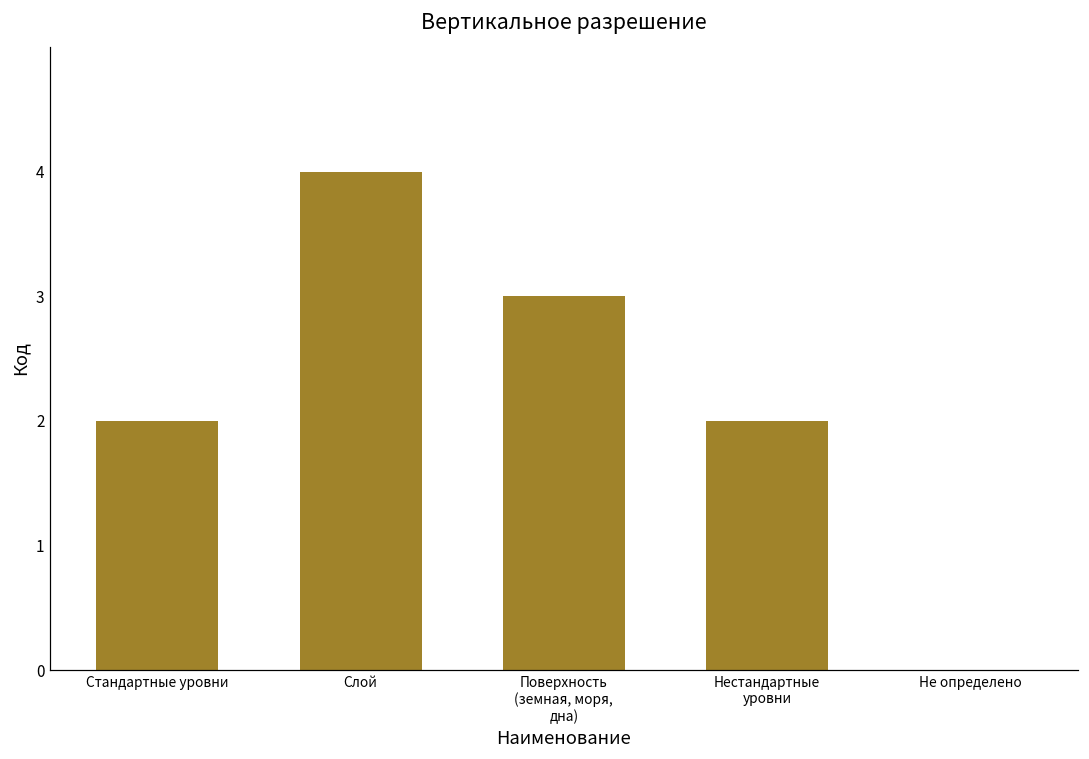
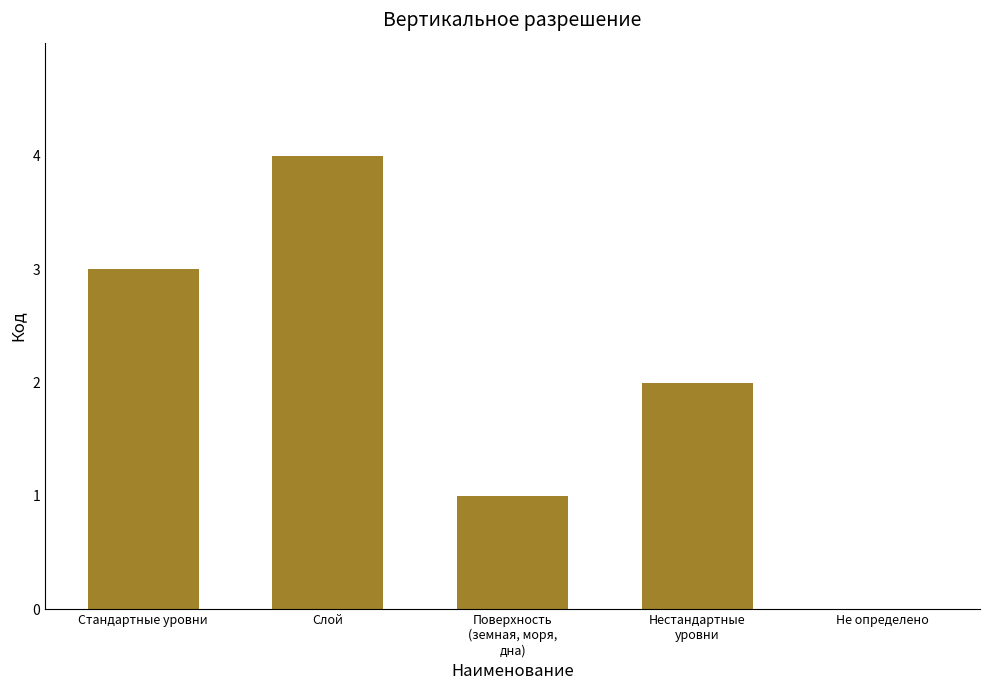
  {
-   "Стандартные уровни": 2,
+   "Стандартные уровни": 3,
    "Слой": 4,
-   "Поверхность (земная, моря, дна)": 3,
+   "Поверхность (земная, моря, дна)": 1,
    "Нестандартные уровни": 2,
    "Не определено": 0
  }
